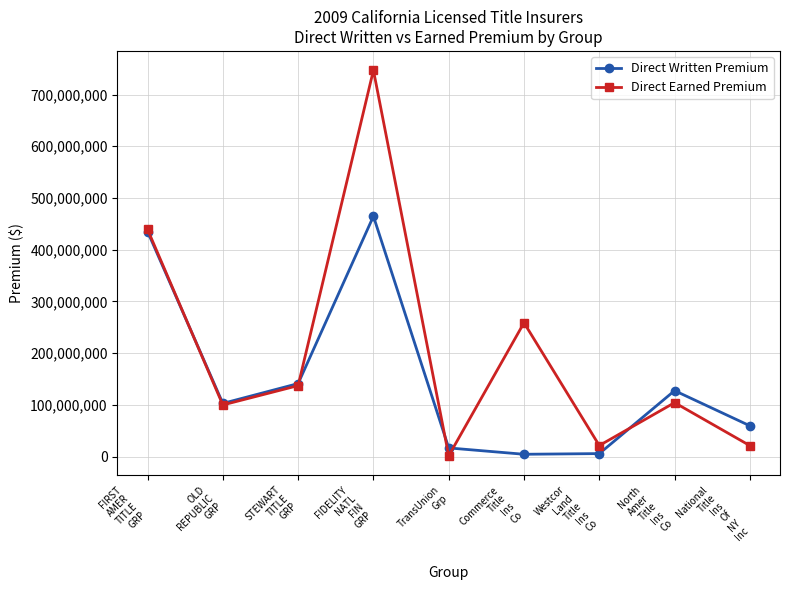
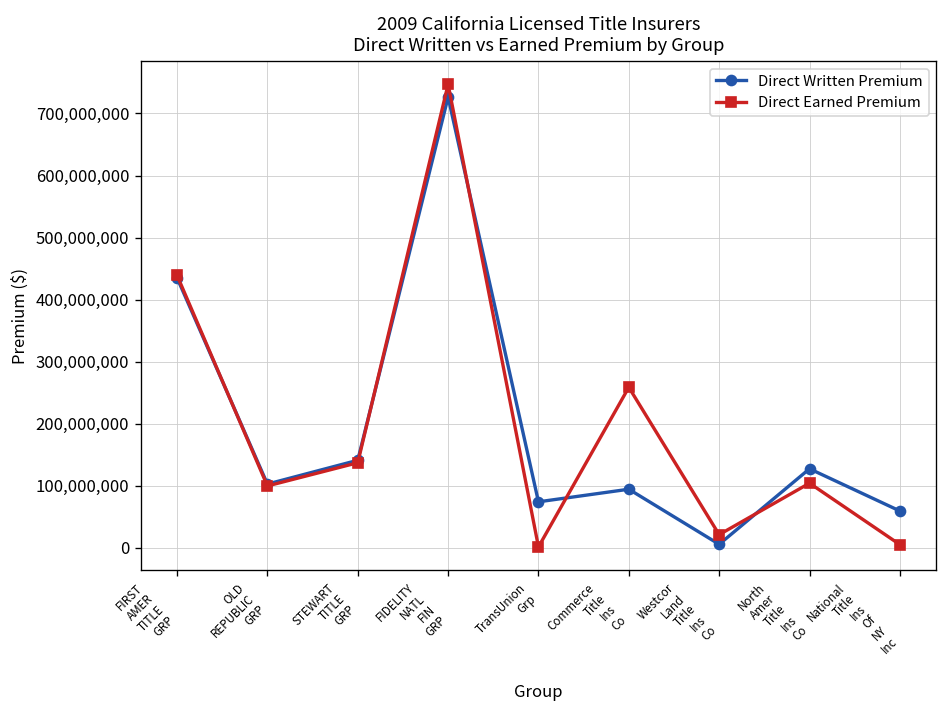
  {
    "Direct Written Premium": {
-     "FIDELITY NATL FIN GRP": "460,000,000",
-     "TransUnion Grp": "20,000,000",
-     "Commerce Title Ins Co": "0",
+     "FIDELITY NATL FIN GRP": "730,000,000",
+     "TransUnion Grp": "70,000,000",
+     "Commerce Title Ins Co": "90,000,000",
      "Westcor Land Title Ins Co": "10,000,000",
      "North Amer Title Ins Co": "130,000,000",
      "National Title Ins Of NY Inc": "60,000,000"
    },
    "Direct Earned Premium": {
      "FIDELITY NATL FIN GRP": "750,000,000",
      "TransUnion Grp": "0",
      "Commerce Title Ins Co": "260,000,000",
      "Westcor Land Title Ins Co": "20,000,000",
      "North Amer Title Ins Co": "100,000,000",
-     "National Title Ins Of NY Inc": "20,000,000"
+     "National Title Ins Of NY Inc": "10,000,000"
    }
  }
